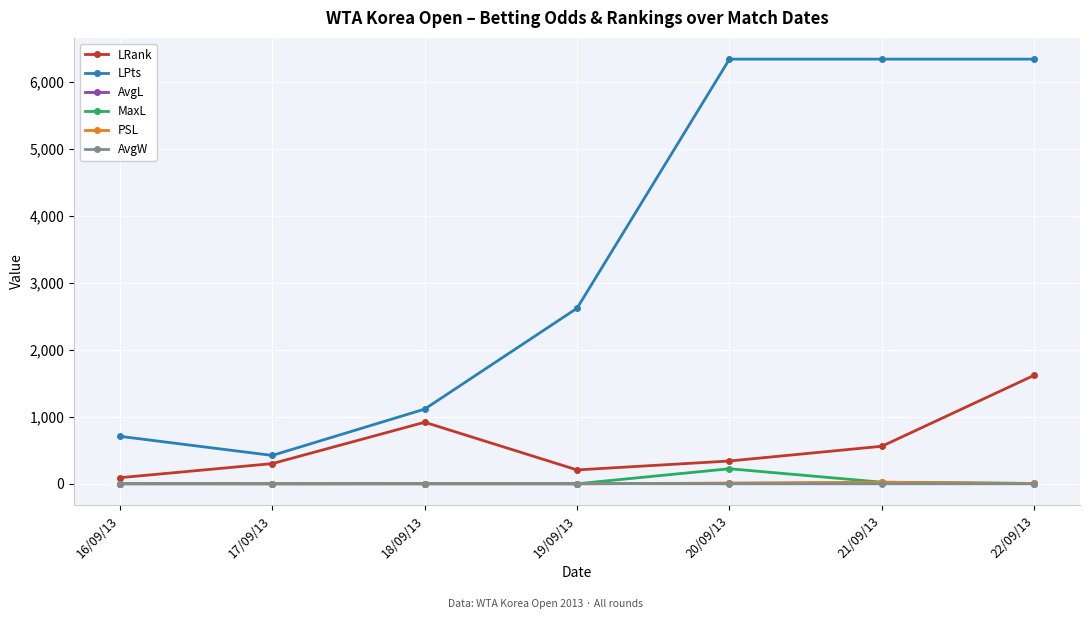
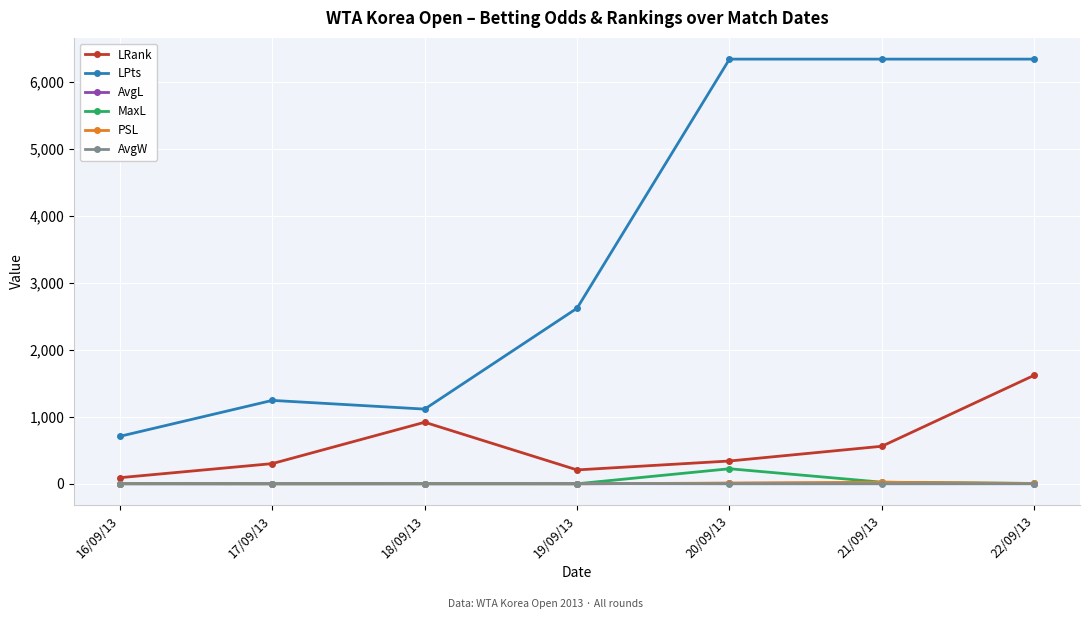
  {
    "LRank": {
      "16/09/13": "100",
      "17/09/13": "300",
      "18/09/13": "900",
      "19/09/13": "200",
      "20/09/13": "300",
      "21/09/13": "600",
      "22/09/13": "1,600"
    },
    "LPts": {
      "16/09/13": "700",
-     "17/09/13": "400",
+     "17/09/13": "1,200",
      "18/09/13": "1,100",
      "19/09/13": "2,600",
      "20/09/13": "6,300",
      "21/09/13": "6,300",
      "22/09/13": "6,300"
    },
    "MaxL": {
      "20/09/13": "200"
    }
  }
